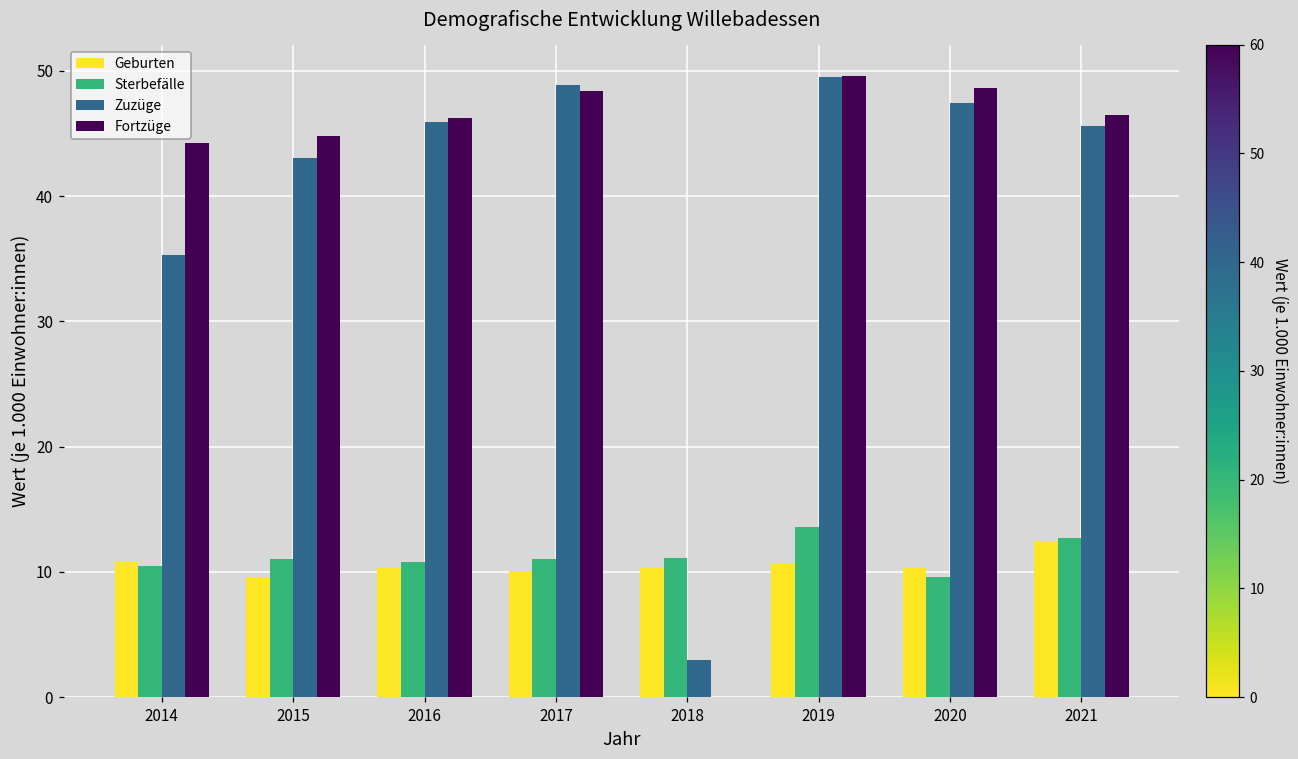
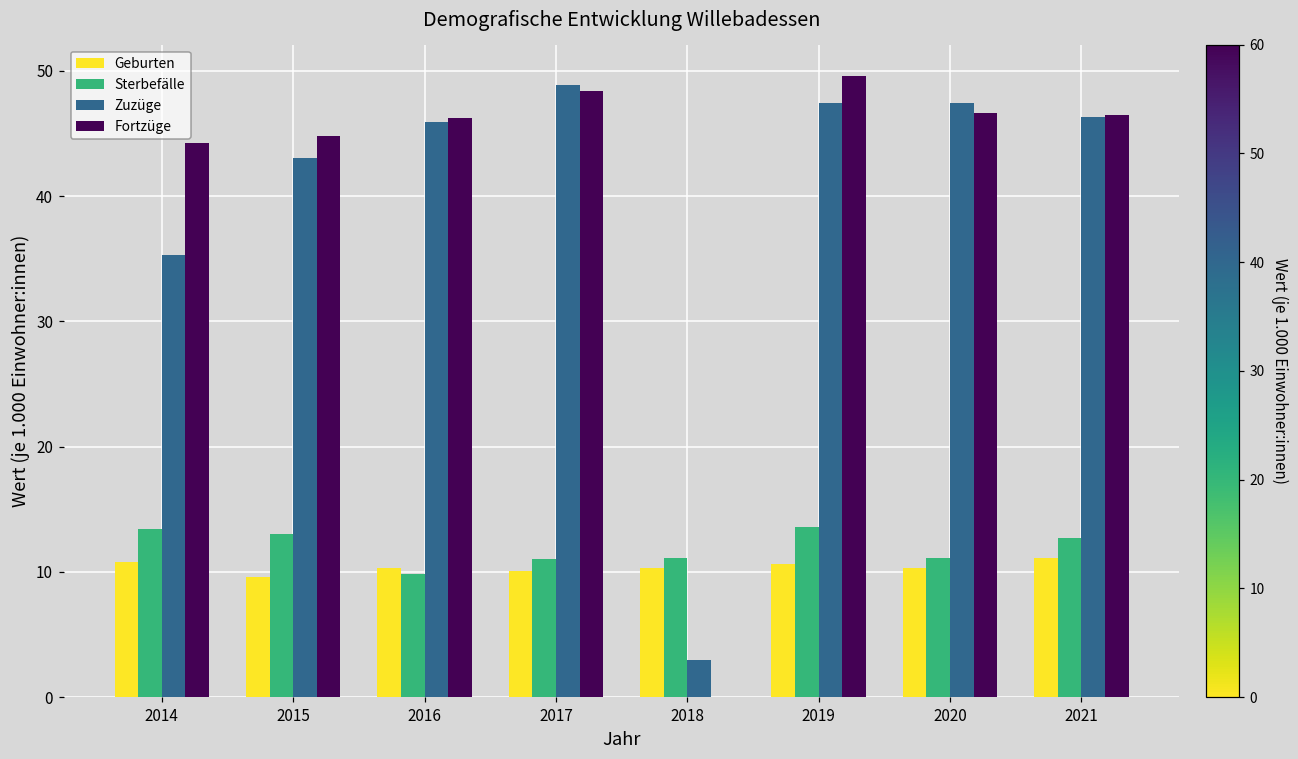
  {
    "Geburten": {
      "2014": 10.8,
      "2015": 9.6,
      "2016": 10.3,
      "2017": 10.1,
      "2018": 10.3,
      "2019": 10.6,
      "2020": 10.3,
-     "2021": 12.5
+     "2021": 11.1
    },
    "Sterbefälle": {
-     "2014": 10.5,
-     "2015": 11,
-     "2016": 10.8,
+     "2014": 13.4,
+     "2015": 13,
+     "2016": 9.8,
      "2017": 11.0,
      "2018": 11.1,
      "2019": 13.6,
-     "2020": 9.6,
+     "2020": 11.1,
      "2021": 12.7
    },
    "Zuzüge": {
      "2014": 35.3,
      "2015": 43.0,
      "2016": 45.9,
      "2017": 48.9,
      "2018": 3.0,
-     "2019": 49.5,
+     "2019": 47.4,
      "2020": 47.4,
-     "2021": 45.6
+     "2021": 46.3
    },
    "Fortzüge": {
      "2014": 44.2,
      "2015": 44.8,
      "2016": 46.2,
      "2017": 48.4,
      "2018": 0.0,
      "2019": 49.6,
-     "2020": 48.6,
+     "2020": 46.6,
      "2021": 46.5
    }
  }
